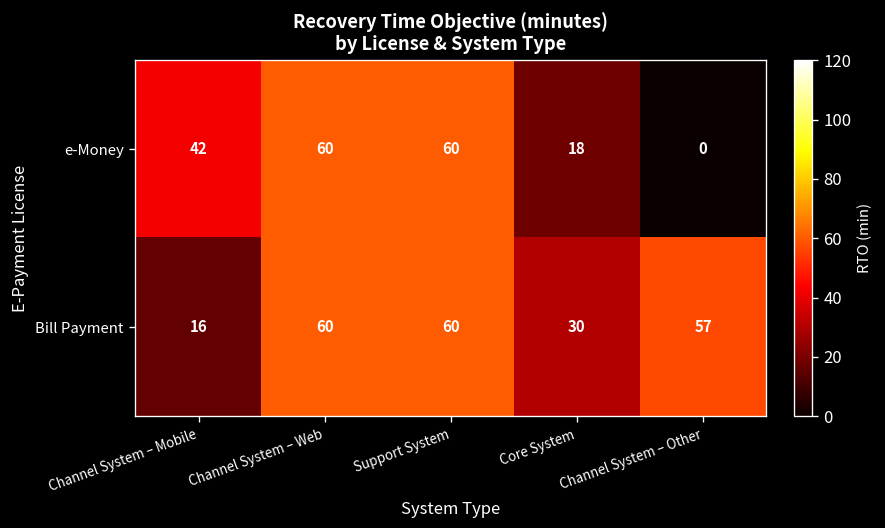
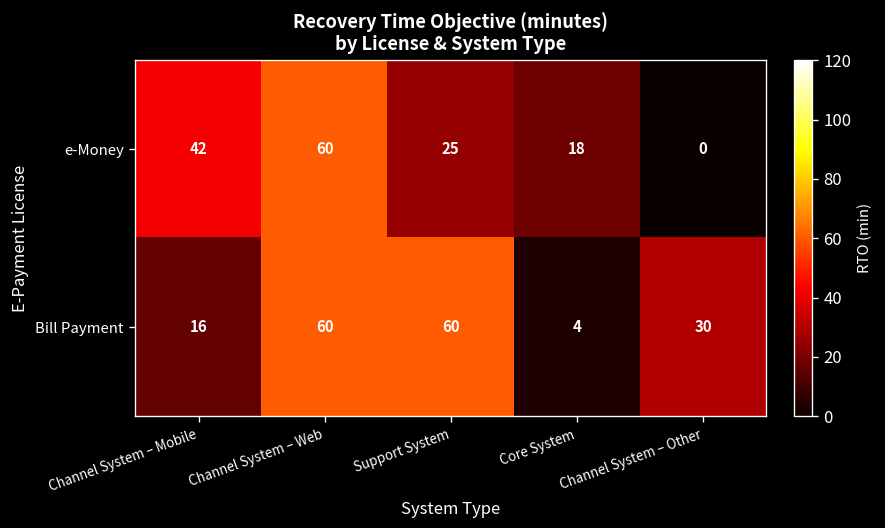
  {
    "e-Money": {
      "Channel System – Mobile": 42,
      "Channel System – Web": 60,
-     "Support System": 60,
+     "Support System": 25,
      "Core System": 18,
      "Channel System – Other": 0
    },
    "Bill Payment": {
      "Channel System – Mobile": 16,
      "Channel System – Web": 60,
      "Support System": 60,
-     "Core System": 30,
-     "Channel System – Other": 57
+     "Core System": 4,
+     "Channel System – Other": 30
    }
  }
